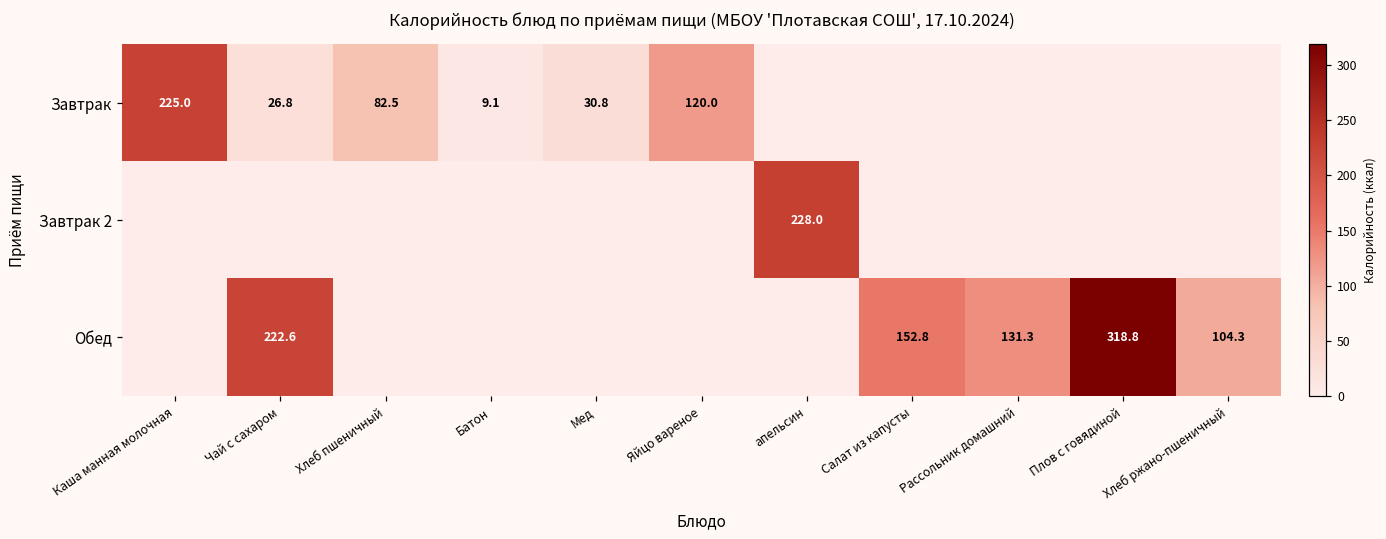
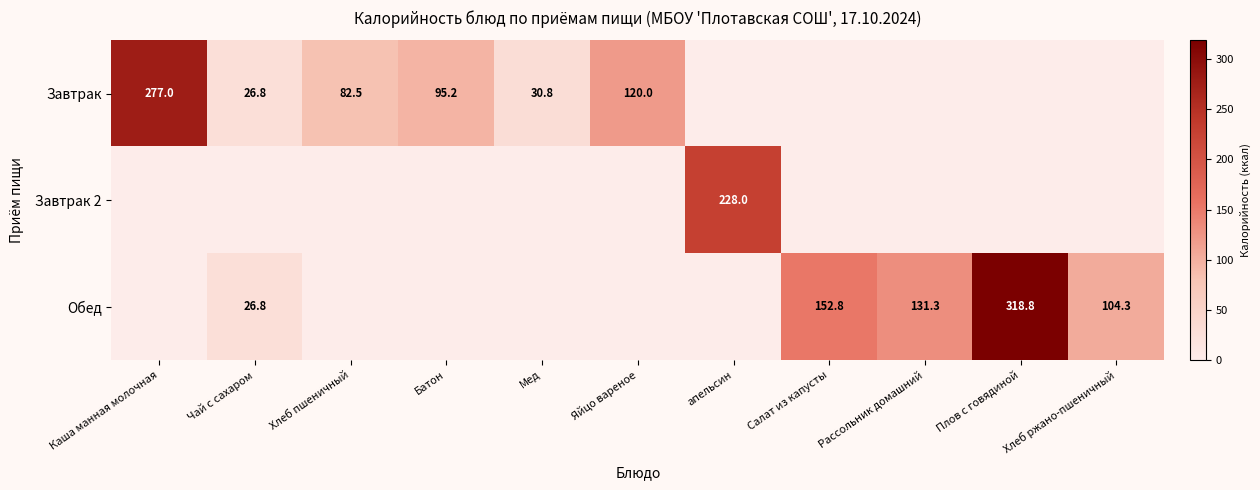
  {
    "Завтрак": {
-     "Каша манная молочная": 225.0,
+     "Каша манная молочная": 277.0,
      "Чай с сахаром": 26.8,
      "Хлеб пшеничный": 82.5,
-     "Батон": 9.1,
+     "Батон": 95.2,
      "Мед": 30.8,
      "Яйцо вареное": 120.0
    },
    "Завтрак 2": {
      "апельсин": 228.0
    },
    "Обед": {
-     "Чай с сахаром": 222.6,
+     "Чай с сахаром": 26.8,
      "Салат из капусты": 152.8,
      "Рассольник домашний": 131.3,
      "Плов с говядиной": 318.8,
      "Хлеб ржано-пшеничный": 104.3
    }
  }
